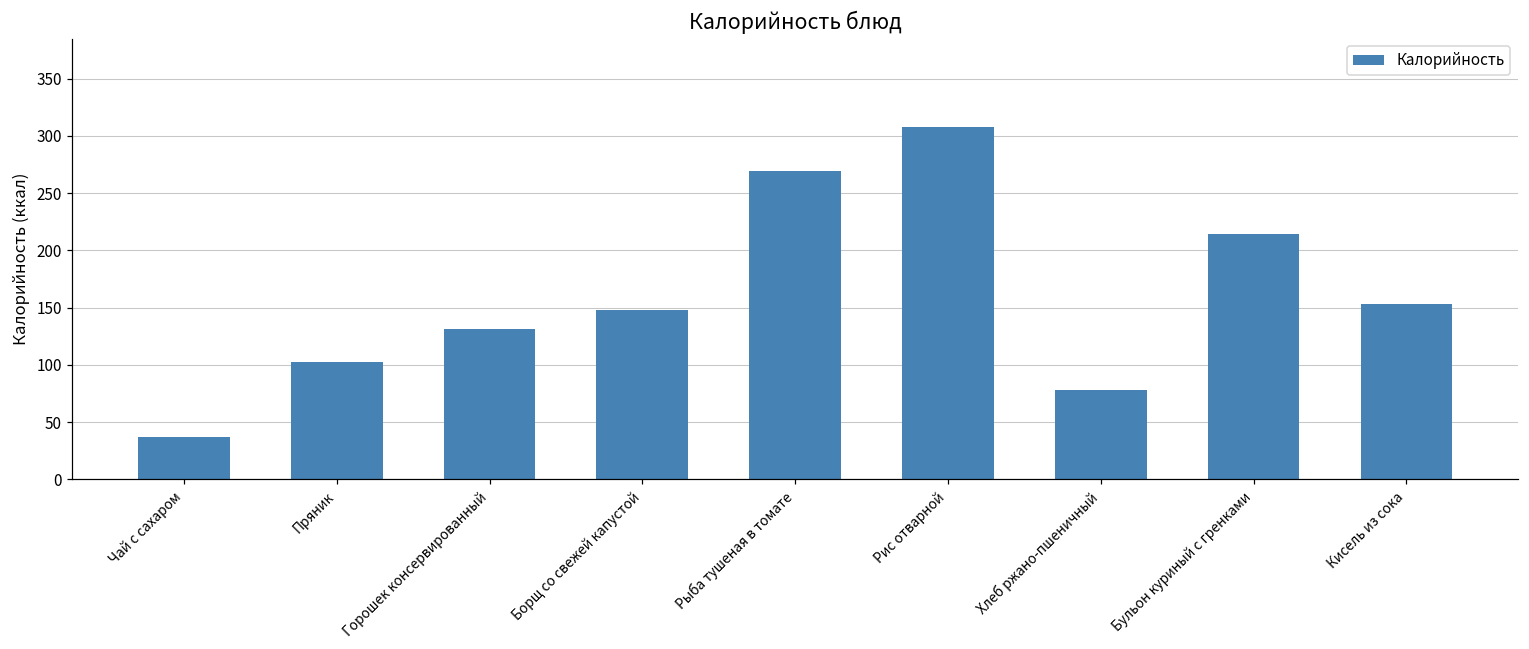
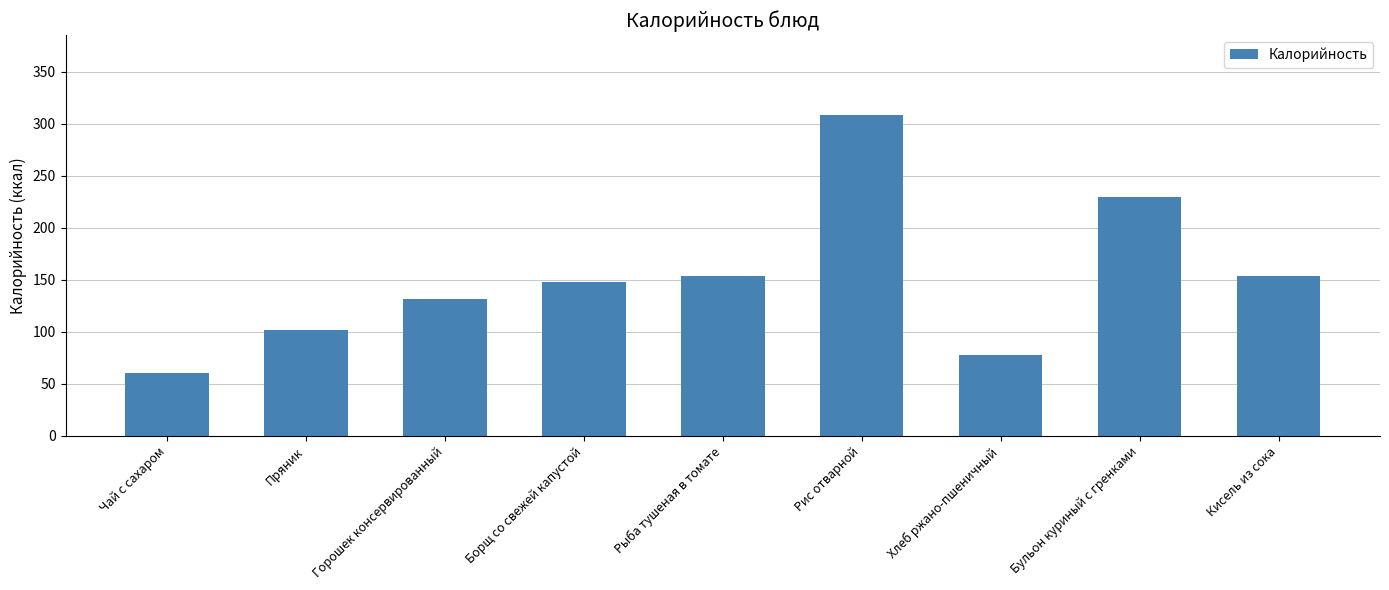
  {
-   "Чай с сахаром": 37,
+   "Чай с сахаром": 60,
    "Пряник": 102,
    "Горошек консервированный": 131,
    "Борщ со свежей капустой": 148,
-   "Рыба тушеная в томате": 269,
+   "Рыба тушеная в томате": 153,
    "Рис отварной": 308,
    "Хлеб ржано-пшеничный": 78,
-   "Бульон куриный с гренками": 214,
+   "Бульон куриный с гренками": 229,
    "Кисель из сока": 153
  }
